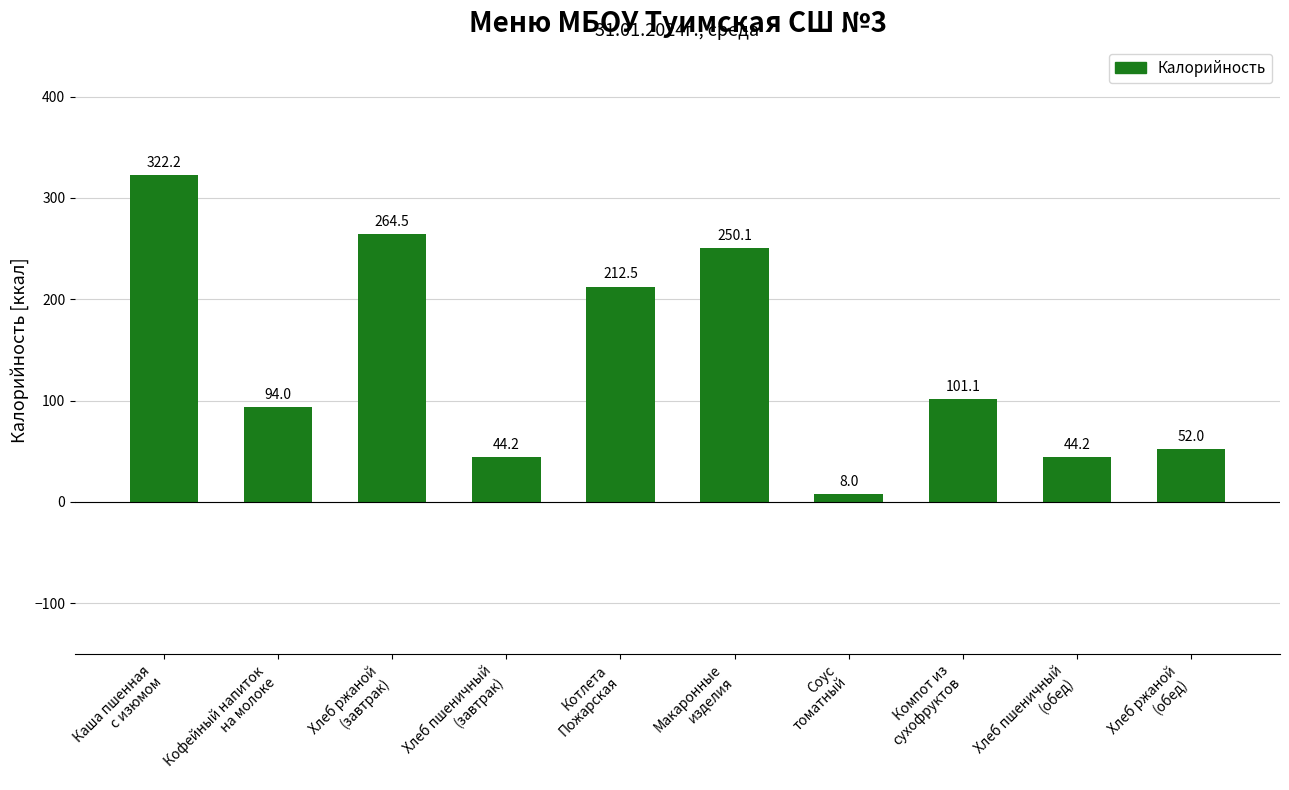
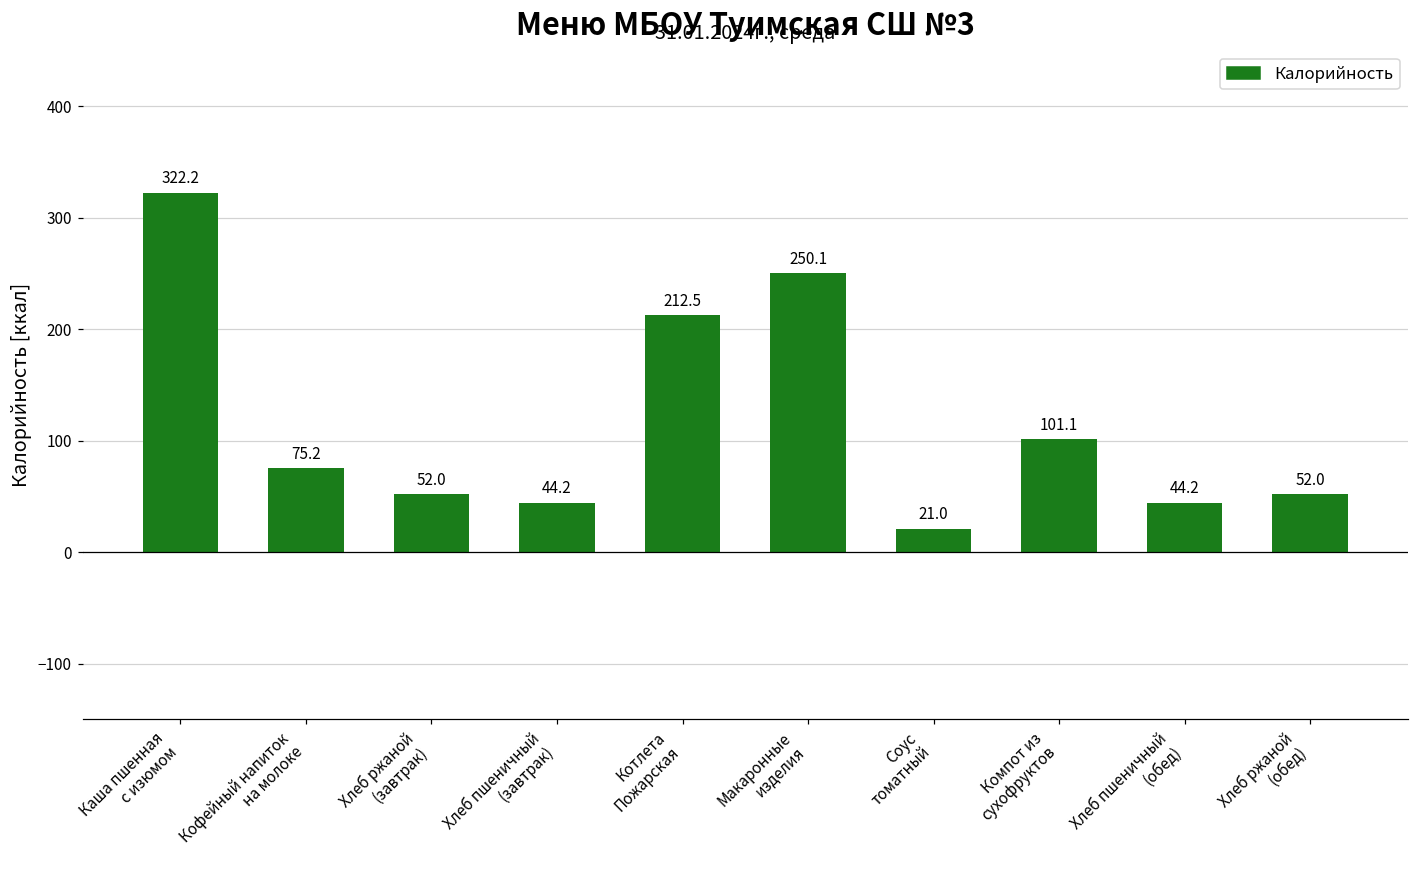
  {
    "Каша пшенная с изюмом": 322.2,
-   "Кофейный напиток на молоке": 94.0,
-   "Хлеб ржаной (завтрак)": 264.5,
+   "Кофейный напиток на молоке": 75.2,
+   "Хлеб ржаной (завтрак)": 52.0,
    "Хлеб пшеничный (завтрак)": 44.2,
    "Котлета Пожарская": 212.5,
    "Макаронные изделия": 250.1,
-   "Соус томатный": 8.0,
+   "Соус томатный": 21.0,
    "Компот из сухофруктов": 101.1,
    "Хлеб пшеничный (обед)": 44.2,
    "Хлеб ржаной (обед)": 52.0
  }
